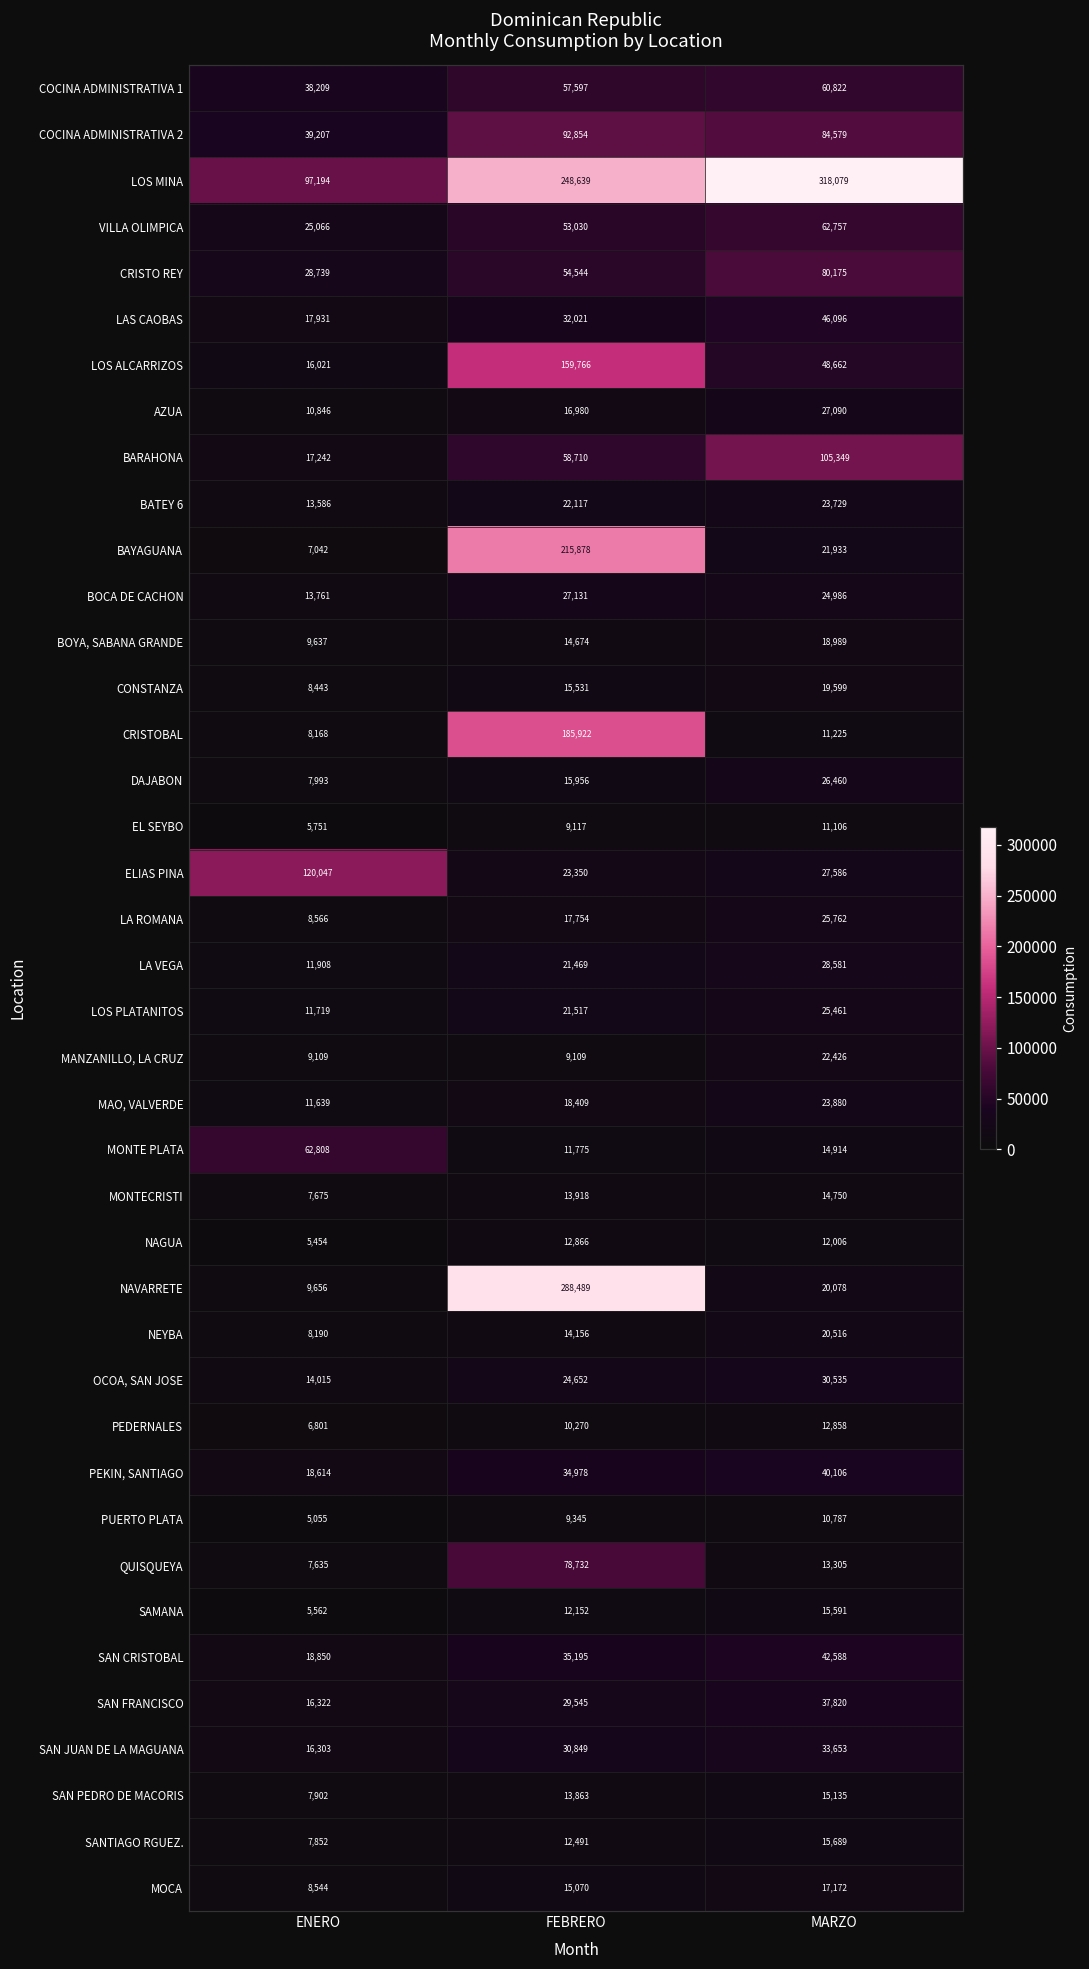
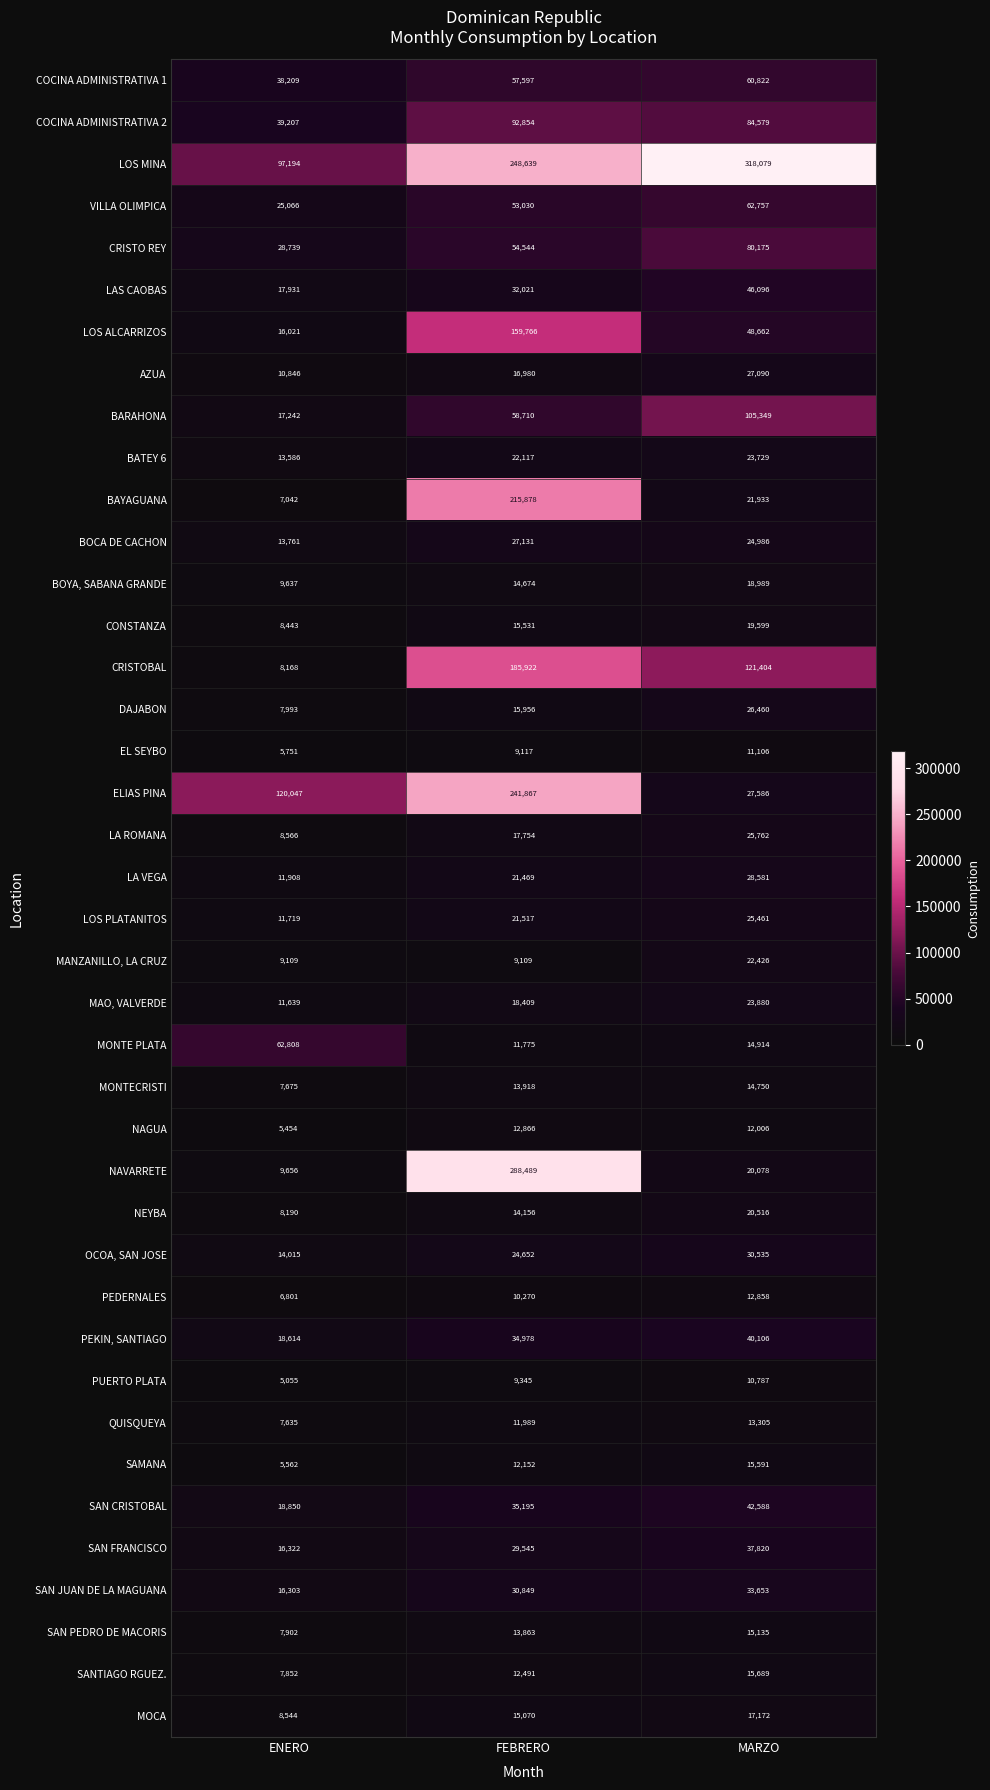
  {
    "COCINA ADMINISTRATIVA 1": {
      "ENERO": "38,209",
      "FEBRERO": "57,597",
      "MARZO": "60,822"
    },
    "COCINA ADMINISTRATIVA 2": {
      "ENERO": "39,207",
      "FEBRERO": "92,854",
      "MARZO": "84,579"
    },
    "LOS MINA": {
      "ENERO": "97,194",
      "FEBRERO": "248,639",
      "MARZO": "318,079"
    },
    "VILLA OLIMPICA": {
      "ENERO": "25,066",
      "FEBRERO": "53,030",
      "MARZO": "62,757"
    },
    "CRISTO REY": {
      "ENERO": "28,739",
      "FEBRERO": "54,544",
      "MARZO": "80,175"
    },
    "LAS CAOBAS": {
      "ENERO": "17,931",
      "FEBRERO": "32,021",
      "MARZO": "46,096"
    },
    "LOS ALCARRIZOS": {
      "ENERO": "16,021",
      "FEBRERO": "159,766",
      "MARZO": "48,662"
    },
    "AZUA": {
      "ENERO": "10,846",
      "FEBRERO": "16,980",
      "MARZO": "27,090"
    },
    "BARAHONA": {
      "ENERO": "17,242",
      "FEBRERO": "58,710",
      "MARZO": "105,349"
    },
    "BATEY 6": {
      "ENERO": "13,586",
      "FEBRERO": "22,117",
      "MARZO": "23,729"
    },
    "BAYAGUANA": {
      "ENERO": "7,042",
      "FEBRERO": "215,878",
      "MARZO": "21,933"
    },
    "BOCA DE CACHON": {
      "ENERO": "13,761",
      "FEBRERO": "27,131",
      "MARZO": "24,986"
    },
    "BOYA, SABANA GRANDE": {
      "ENERO": "9,637",
      "FEBRERO": "14,674",
      "MARZO": "18,989"
    },
    "CONSTANZA": {
      "ENERO": "8,443",
      "FEBRERO": "15,531",
      "MARZO": "19,599"
    },
    "CRISTOBAL": {
      "ENERO": "8,168",
      "FEBRERO": "185,922",
-     "MARZO": "11,225"
+     "MARZO": "121,404"
    },
    "DAJABON": {
      "ENERO": "7,993",
      "FEBRERO": "15,956",
      "MARZO": "26,460"
    },
    "EL SEYBO": {
      "ENERO": "5,751",
      "FEBRERO": "9,117",
      "MARZO": "11,106"
    },
    "ELIAS PINA": {
      "ENERO": "120,047",
-     "FEBRERO": "23,350",
+     "FEBRERO": "241,867",
      "MARZO": "27,586"
    },
    "LA ROMANA": {
      "ENERO": "8,566",
      "FEBRERO": "17,754",
      "MARZO": "25,762"
    },
    "LA VEGA": {
      "ENERO": "11,908",
      "FEBRERO": "21,469",
      "MARZO": "28,581"
    },
    "LOS PLATANITOS": {
      "ENERO": "11,719",
      "FEBRERO": "21,517",
      "MARZO": "25,461"
    },
    "MANZANILLO, LA CRUZ": {
      "ENERO": "9,109",
      "FEBRERO": "9,109",
      "MARZO": "22,426"
    },
    "MAO, VALVERDE": {
      "ENERO": "11,639",
      "FEBRERO": "18,409",
      "MARZO": "23,880"
    },
    "MONTE PLATA": {
      "ENERO": "62,808",
      "FEBRERO": "11,775",
      "MARZO": "14,914"
    },
    "MONTECRISTI": {
      "ENERO": "7,675",
      "FEBRERO": "13,918",
      "MARZO": "14,750"
    },
    "NAGUA": {
      "ENERO": "5,454",
      "FEBRERO": "12,866",
      "MARZO": "12,006"
    },
    "NAVARRETE": {
      "ENERO": "9,656",
      "FEBRERO": "288,489",
      "MARZO": "20,078"
    },
    "NEYBA": {
      "ENERO": "8,190",
      "FEBRERO": "14,156",
      "MARZO": "20,516"
    },
    "OCOA, SAN JOSE": {
      "ENERO": "14,015",
      "FEBRERO": "24,652",
      "MARZO": "30,535"
    },
    "PEDERNALES": {
      "ENERO": "6,801",
      "FEBRERO": "10,270",
      "MARZO": "12,858"
    },
    "PEKIN, SANTIAGO": {
      "ENERO": "18,614",
      "FEBRERO": "34,978",
      "MARZO": "40,106"
    },
    "PUERTO PLATA": {
      "ENERO": "5,055",
      "FEBRERO": "9,345",
      "MARZO": "10,787"
    },
    "QUISQUEYA": {
      "ENERO": "7,635",
-     "FEBRERO": "78,732",
+     "FEBRERO": "11,989",
      "MARZO": "13,305"
    },
    "SAMANA": {
      "ENERO": "5,562",
      "FEBRERO": "12,152",
      "MARZO": "15,591"
    },
    "SAN CRISTOBAL": {
      "ENERO": "18,850",
      "FEBRERO": "35,195",
      "MARZO": "42,588"
    },
    "SAN FRANCISCO": {
      "ENERO": "16,322",
      "FEBRERO": "29,545",
      "MARZO": "37,820"
    },
    "SAN JUAN DE LA MAGUANA": {
      "ENERO": "16,303",
      "FEBRERO": "30,849",
      "MARZO": "33,653"
    },
    "SAN PEDRO DE MACORIS": {
      "ENERO": "7,902",
      "FEBRERO": "13,863",
      "MARZO": "15,135"
    },
    "SANTIAGO RGUEZ.": {
      "ENERO": "7,852",
      "FEBRERO": "12,491",
      "MARZO": "15,689"
    },
    "MOCA": {
      "ENERO": "8,544",
      "FEBRERO": "15,070",
      "MARZO": "17,172"
    }
  }
